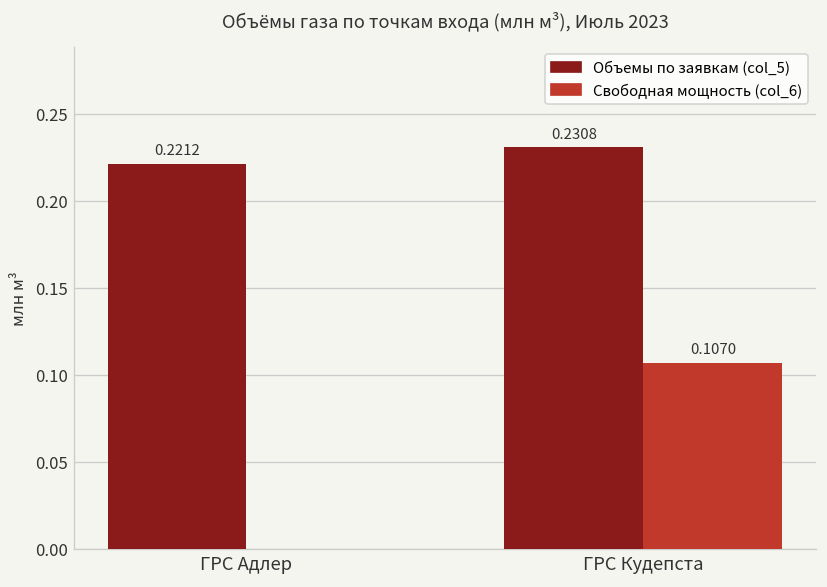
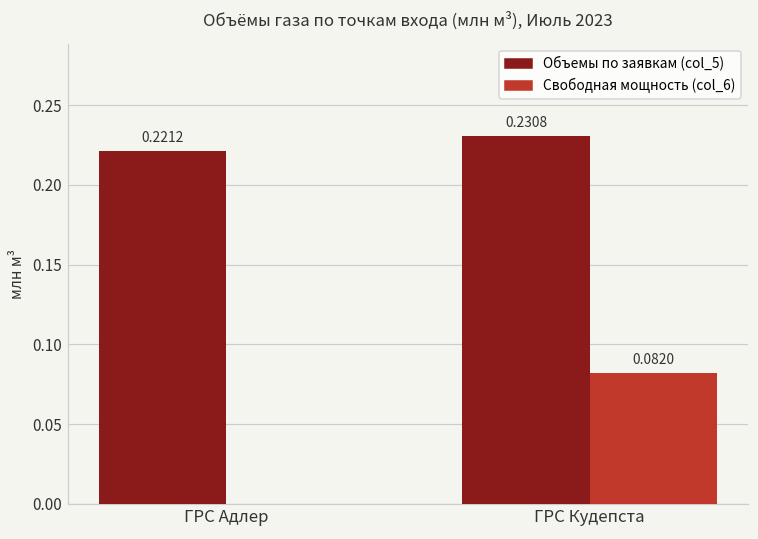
  {
    "Объемы по заявкам (col_5)": {
      "ГРС Адлер": 0.2212,
      "ГРС Кудепста": 0.2308
    },
    "Свободная мощность (col_6)": {
-     "ГРС Кудепста": 0.1070
+     "ГРС Кудепста": 0.0820
    }
  }
